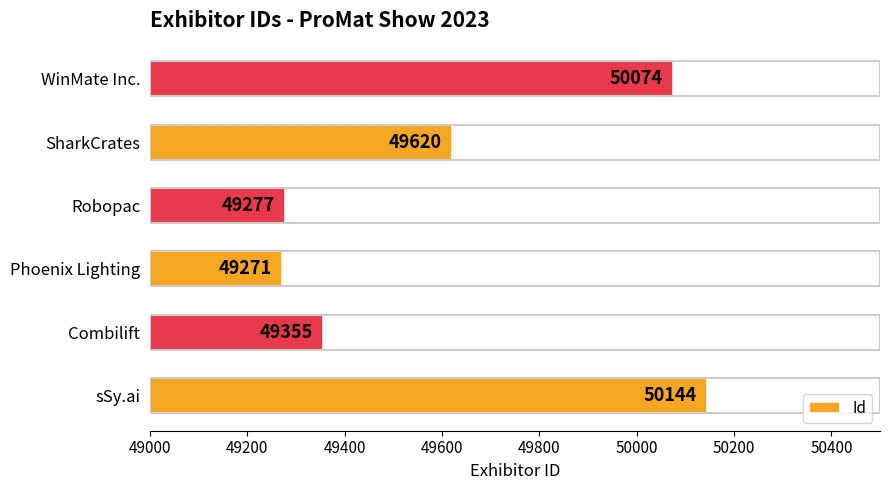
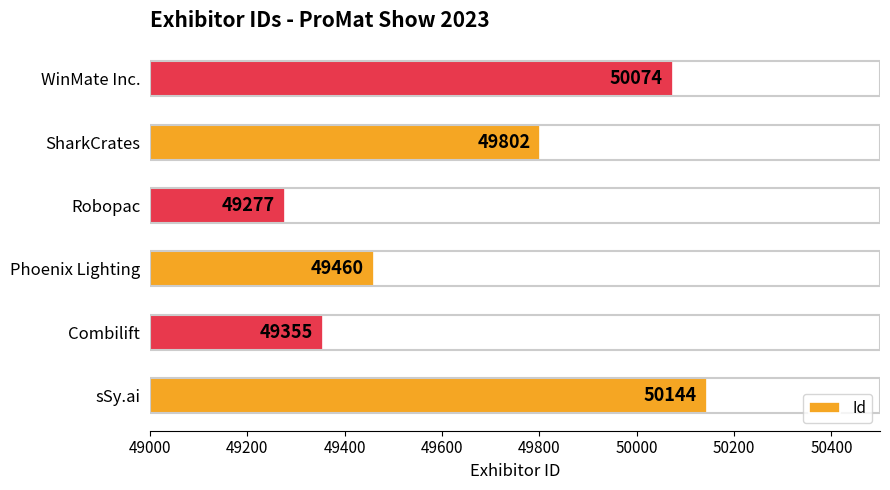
  {
    "WinMate Inc.": 50074,
-   "SharkCrates": 49620,
+   "SharkCrates": 49802,
    "Robopac": 49277,
-   "Phoenix Lighting": 49271,
+   "Phoenix Lighting": 49460,
    "Combilift": 49355,
    "sSy.ai": 50144
  }
